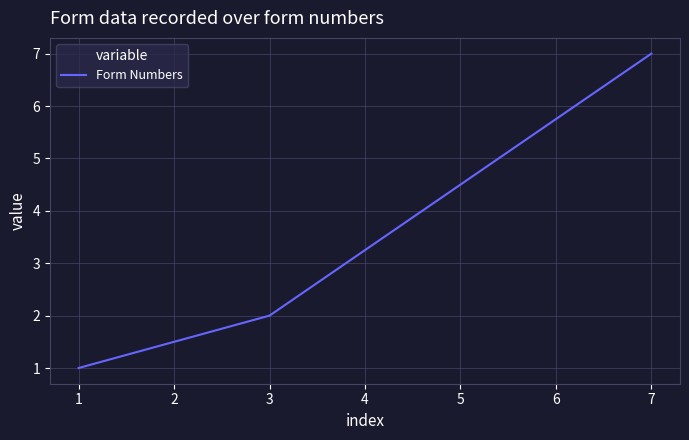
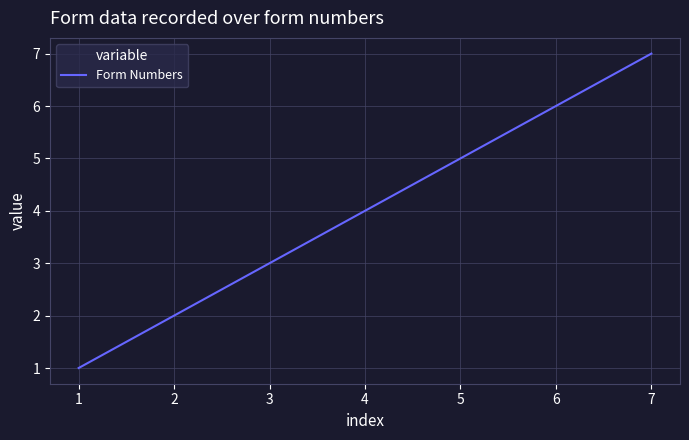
  {
    "1": 1,
-   "3": 2,
+   "3": 3,
    "7": 7
  }
